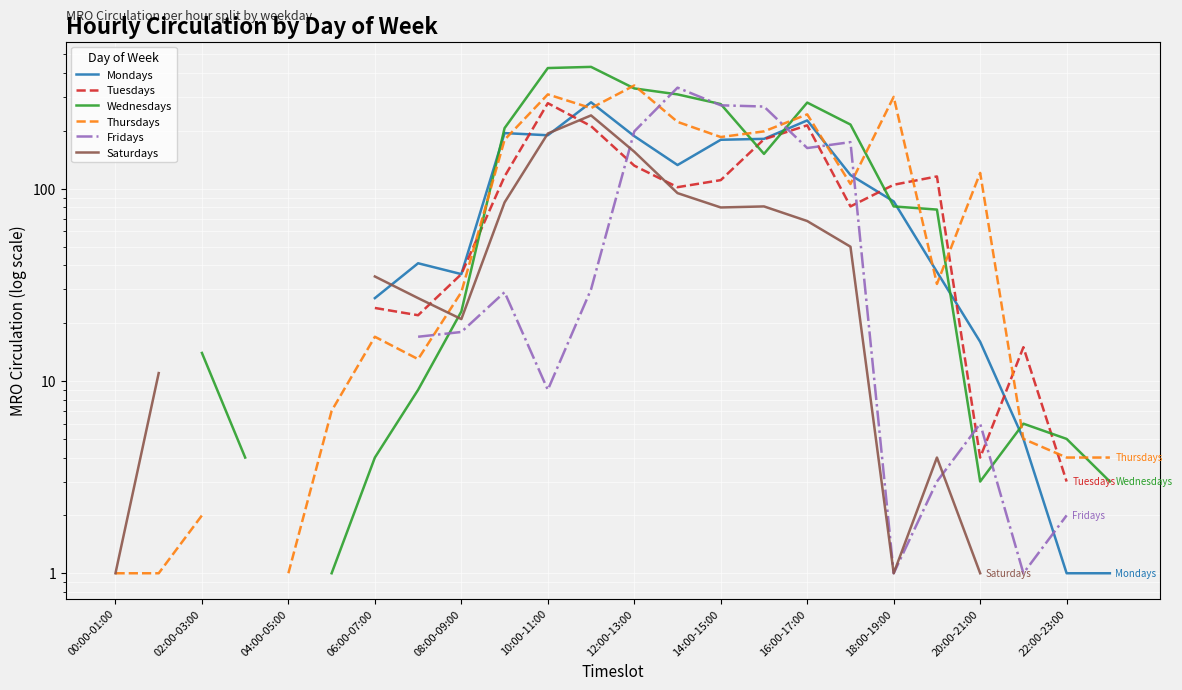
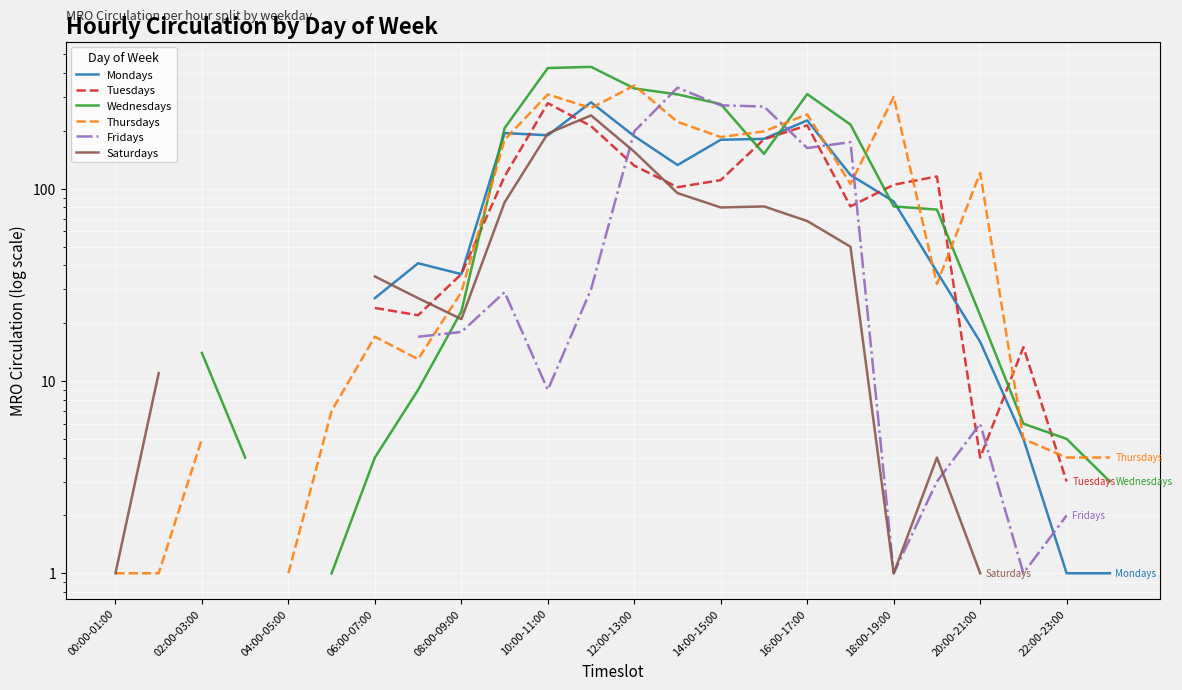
  {
    "Mondays": {
      "06:00-07:00": 27,
      "12:00-13:00": 190,
      "14:00-15:00": 180,
      "16:00-17:00": 230,
      "18:00-19:00": 90,
      "20:00-21:00": 16,
      "22:00-23:00": 1
    },
    "Tuesdays": {
      "06:00-07:00": 24,
      "10:00-11:00": 280,
      "12:00-13:00": 130,
      "14:00-15:00": 110,
      "16:00-17:00": 210,
      "18:00-19:00": 110,
      "20:00-21:00": 4,
      "22:00-23:00": 3
    },
    "Wednesdays": {
      "00:00-01:00": 2,
      "02:00-03:00": 14,
      "06:00-07:00": 4,
      "08:00-09:00": 23,
      "10:00-11:00": 430,
      "12:00-13:00": 330,
-     "16:00-17:00": 280,
+     "16:00-17:00": 310,
      "18:00-19:00": 81,
-     "20:00-21:00": 3,
+     "20:00-21:00": 22,
      "22:00-23:00": 5
    },
    "Thursdays": {
-     "02:00-03:00": 2,
+     "02:00-03:00": 5,
      "06:00-07:00": 17,
      "08:00-09:00": 29,
      "10:00-11:00": 310,
      "12:00-13:00": 350,
      "14:00-15:00": 190,
      "16:00-17:00": 240,
      "18:00-19:00": 300,
      "20:00-21:00": 120,
      "22:00-23:00": 4
    },
    "Fridays": {
      "08:00-09:00": 18,
      "10:00-11:00": 9,
      "12:00-13:00": 200,
      "16:00-17:00": 160,
      "20:00-21:00": 6,
      "22:00-23:00": 2
    },
    "Saturdays": {
      "06:00-07:00": 35,
      "08:00-09:00": 21,
      "12:00-13:00": 160,
      "14:00-15:00": 80,
      "16:00-17:00": 68,
      "20:00-21:00": 1
    }
  }
